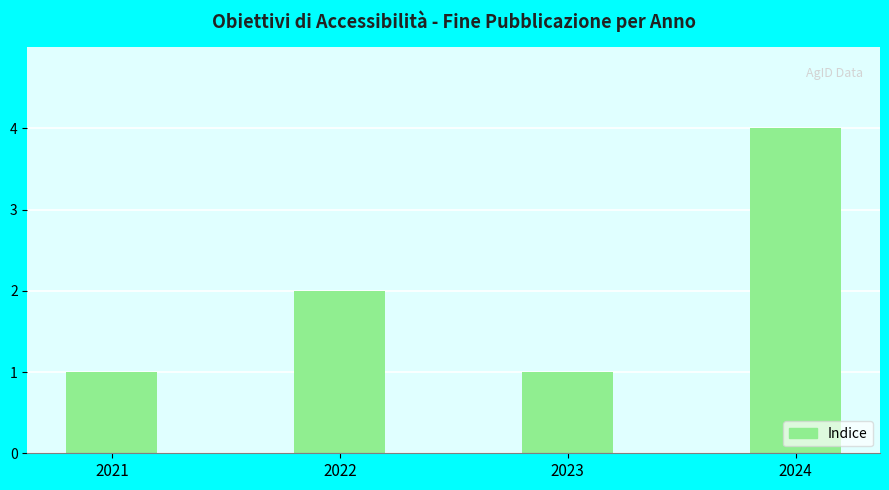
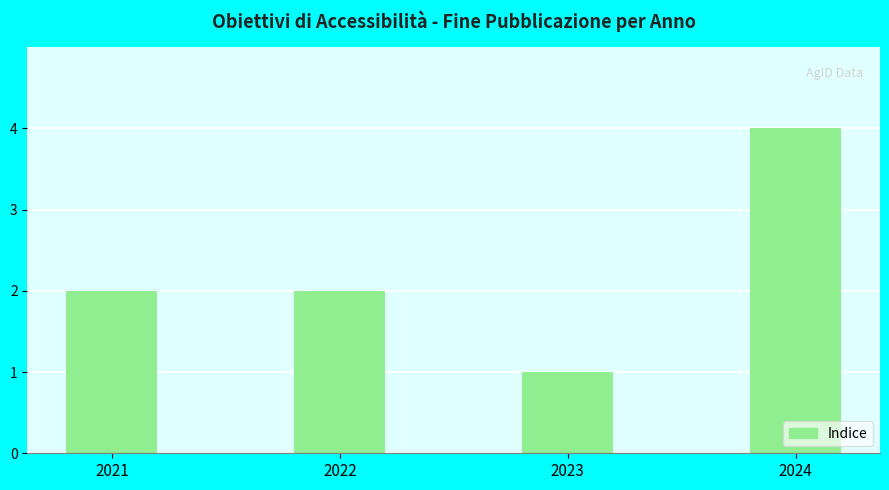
  {
-   "2021": 1,
+   "2021": 2,
    "2022": 2,
    "2023": 1,
    "2024": 4
  }
